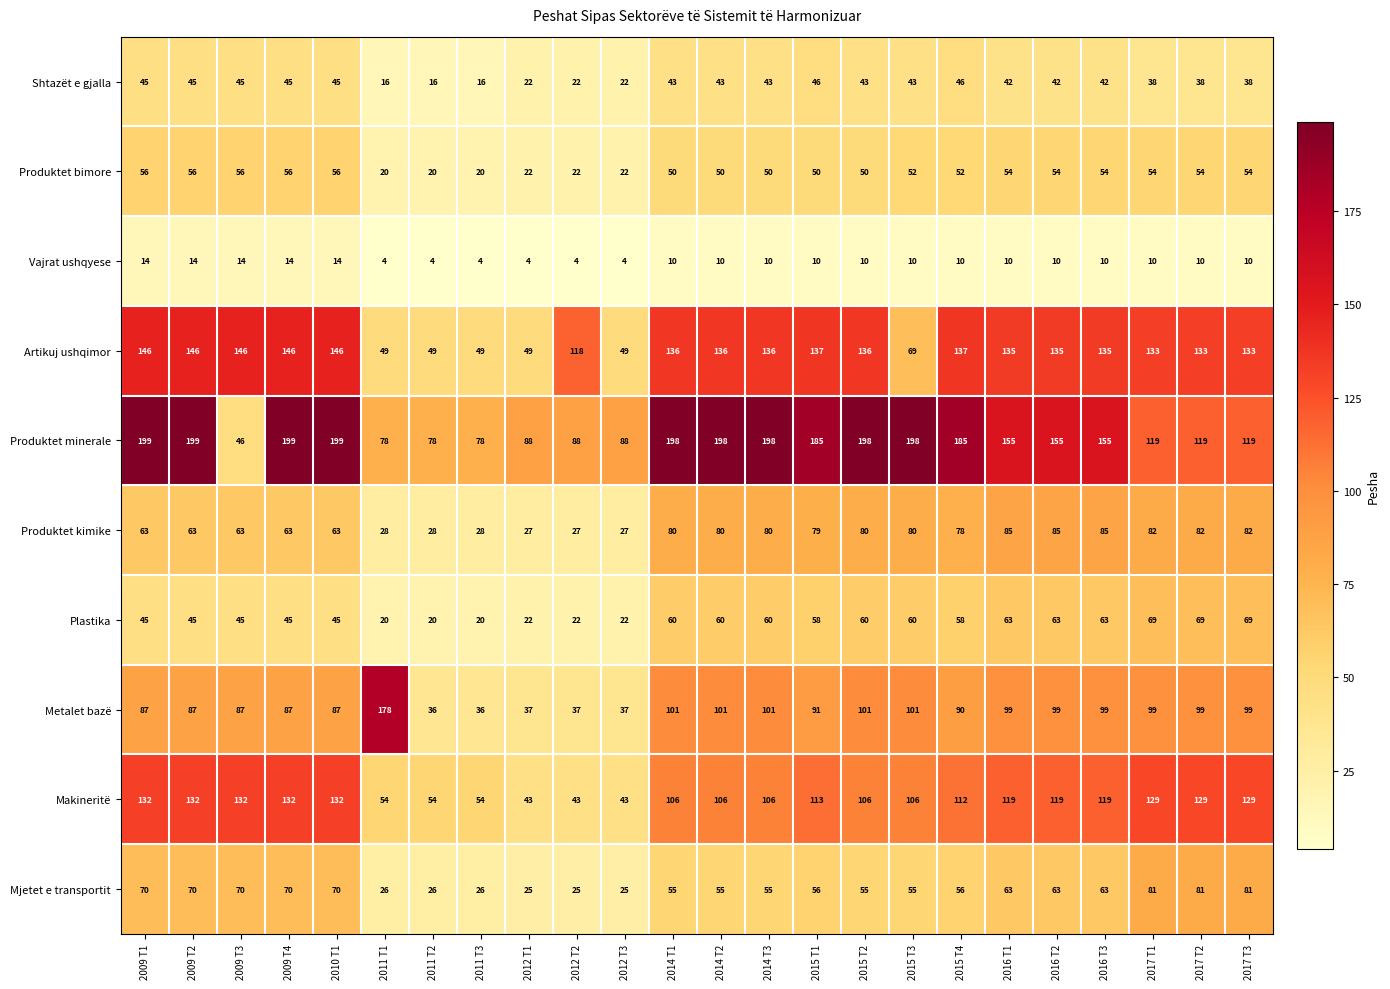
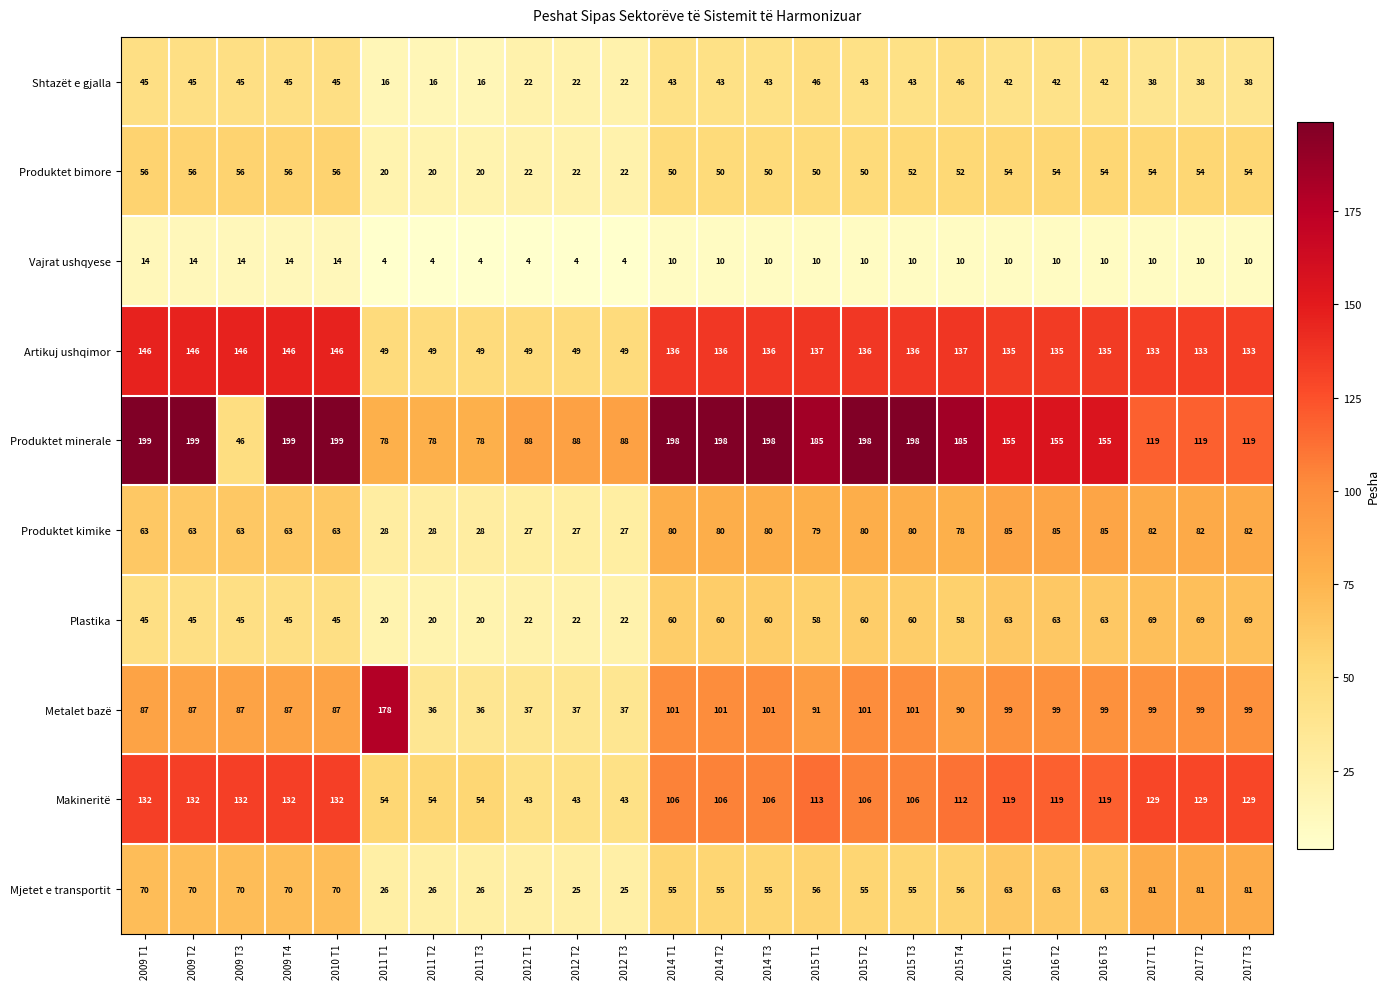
  {
    "Artikuj ushqimor": {
      "2009 T1": 146,
      "2009 T2": 146,
      "2009 T3": 146,
      "2009 T4": 146,
      "2010 T1": 146,
      "2011 T1": 49,
      "2011 T2": 49,
      "2011 T3": 49,
      "2012 T1": 49,
-     "2012 T2": 118,
+     "2012 T2": 49,
      "2012 T3": 49,
      "2014 T1": 136,
      "2014 T2": 136,
      "2014 T3": 136,
      "2015 T1": 137,
      "2015 T2": 136,
-     "2015 T3": 69,
+     "2015 T3": 136,
      "2015 T4": 137,
      "2016 T1": 135,
      "2016 T2": 135,
      "2016 T3": 135,
      "2017 T1": 133,
      "2017 T2": 133,
      "2017 T3": 133
    }
  }
